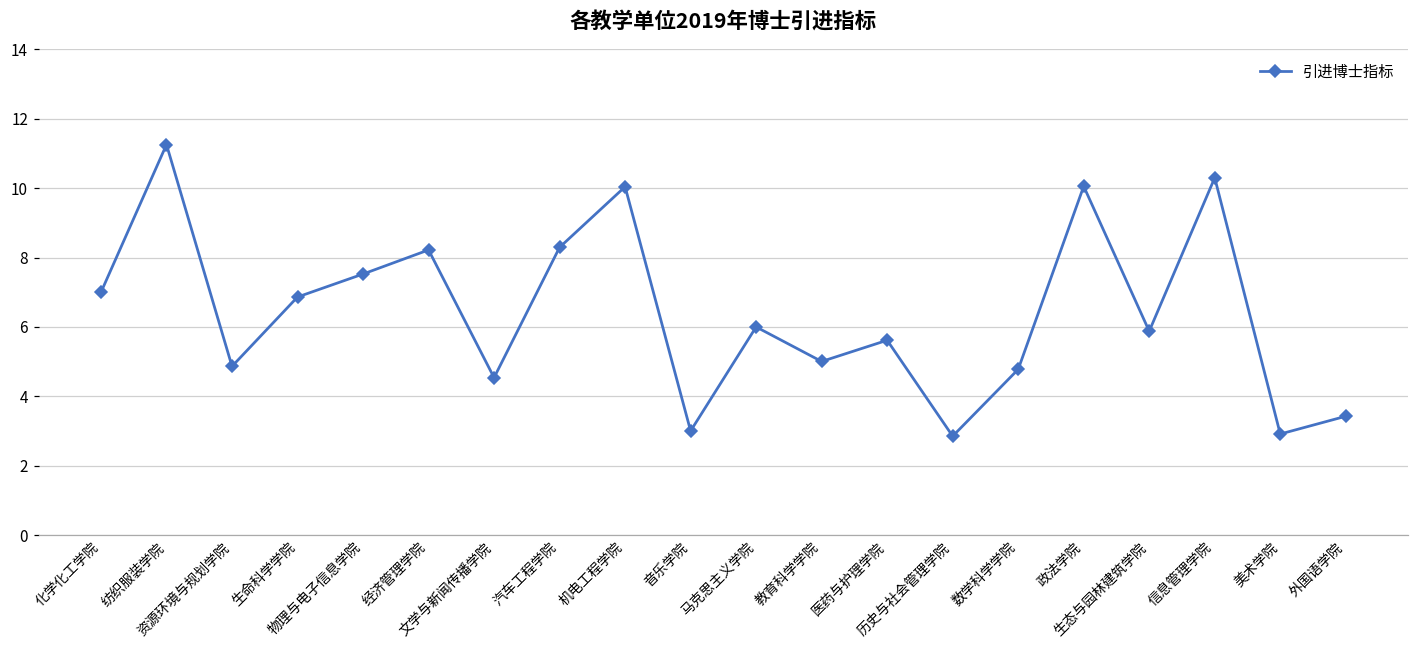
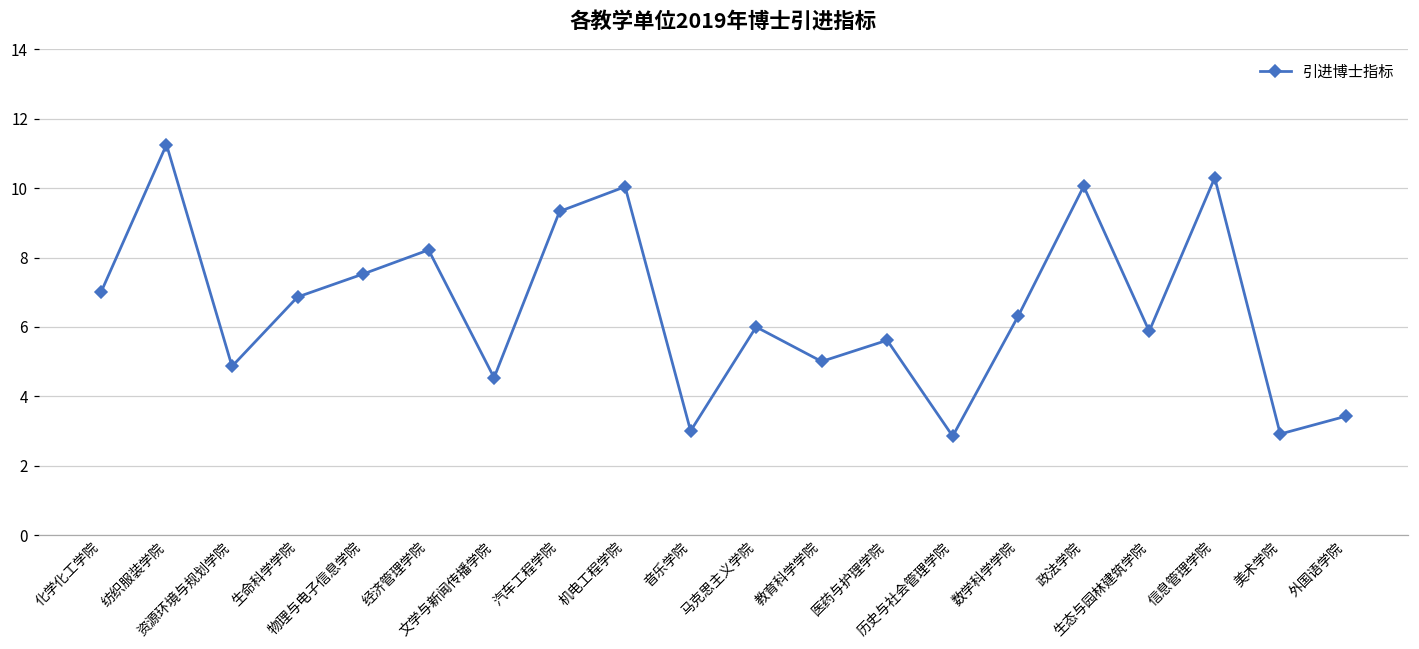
  {
    "化学化工学院": 7.0,
    "纺织服装学院": 11.3,
    "资源环境与规划学院": 4.9,
    "生命科学学院": 6.9,
    "物理与电子信息学院": 7.5,
    "经济管理学院": 8.2,
    "文学与新闻传播学院": 4.5,
-   "汽车工程学院": 8.3,
+   "汽车工程学院": 9.3,
    "机电工程学院": 10.0,
    "音乐学院": 3.0,
    "马克思主义学院": 6.0,
    "教育科学学院": 5.0,
    "医药与护理学院": 5.6,
    "历史与社会管理学院": 2.9,
-   "数学科学学院": 4.8,
+   "数学科学学院": 6.3,
    "政法学院": 10.1,
    "生态与园林建筑学院": 5.9,
    "信息管理学院": 10.3,
    "美术学院": 2.9,
    "外国语学院": 3.4
  }
